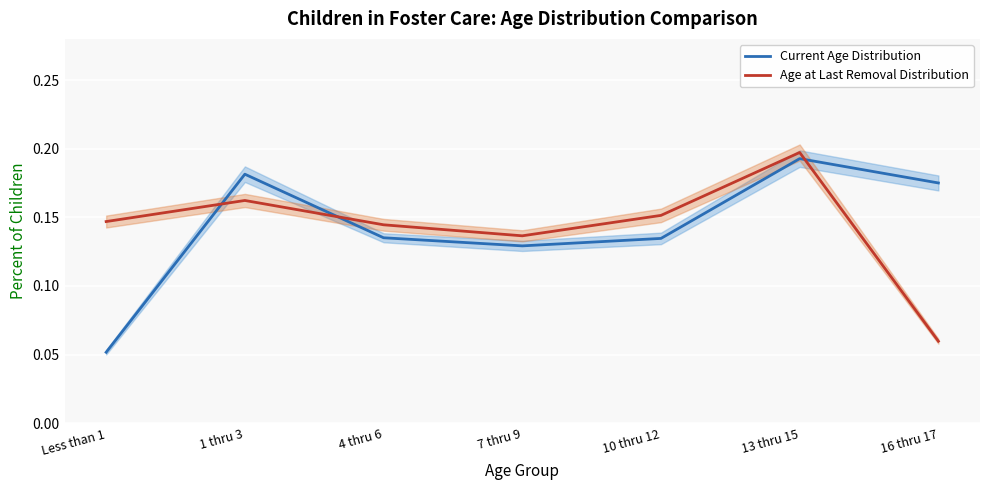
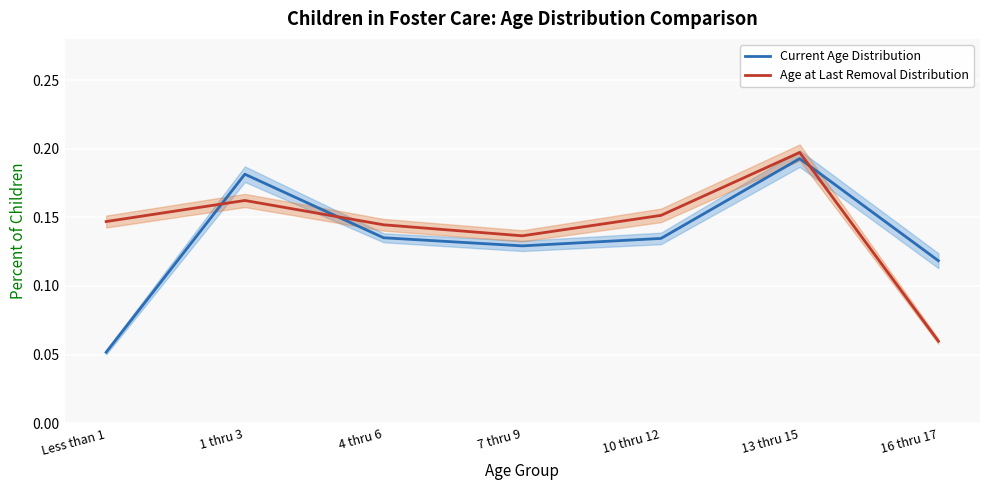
  {
    "Current Age Distribution": {
      "1 thru 3": 0.181,
      "4 thru 6": 0.135,
      "7 thru 9": 0.129,
      "10 thru 12": 0.135,
      "13 thru 15": 0.193,
-     "16 thru 17": 0.175
+     "16 thru 17": 0.118
    },
    "Age at Last Removal Distribution": {
      "Less than 1": 0.147,
      "1 thru 3": 0.162,
      "4 thru 6": 0.145,
      "7 thru 9": 0.137,
      "10 thru 12": 0.151
    }
  }
